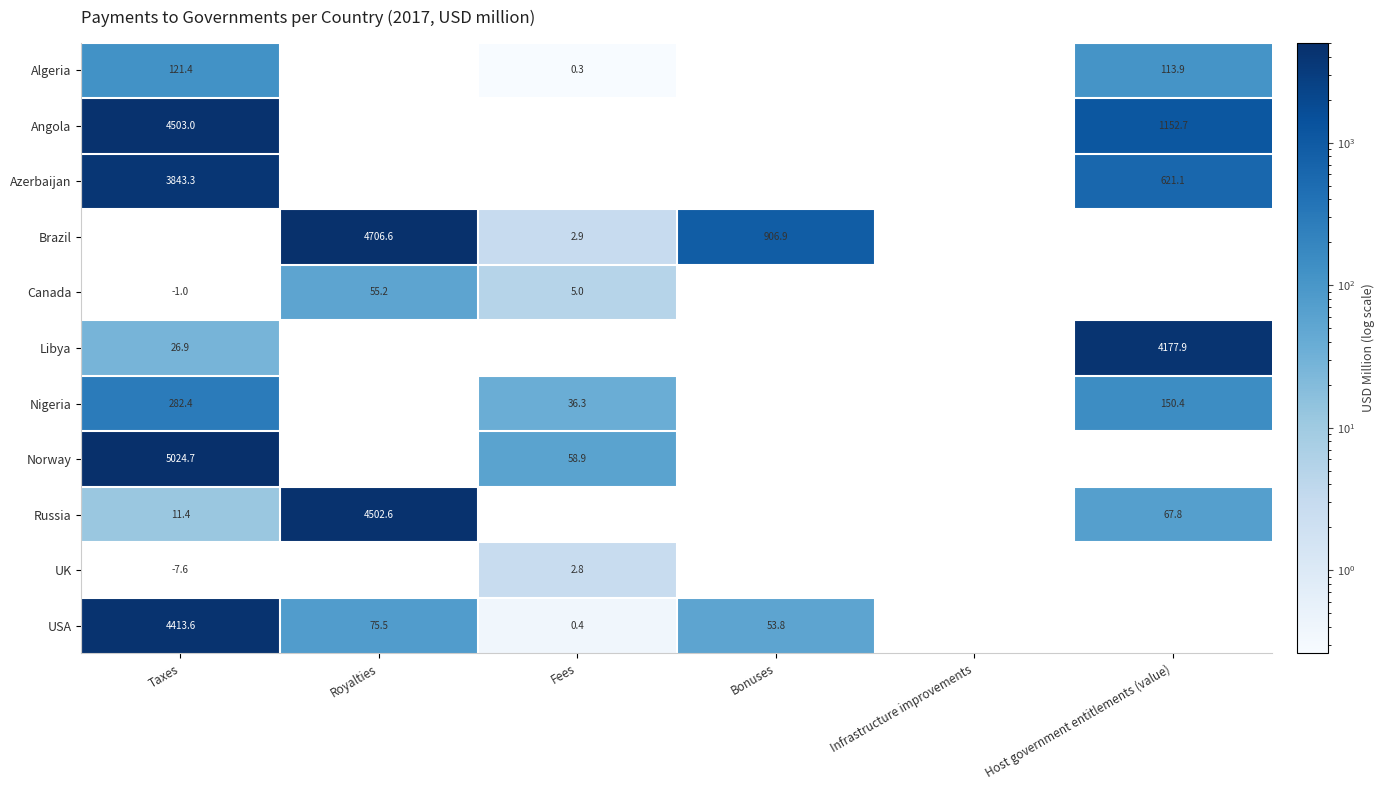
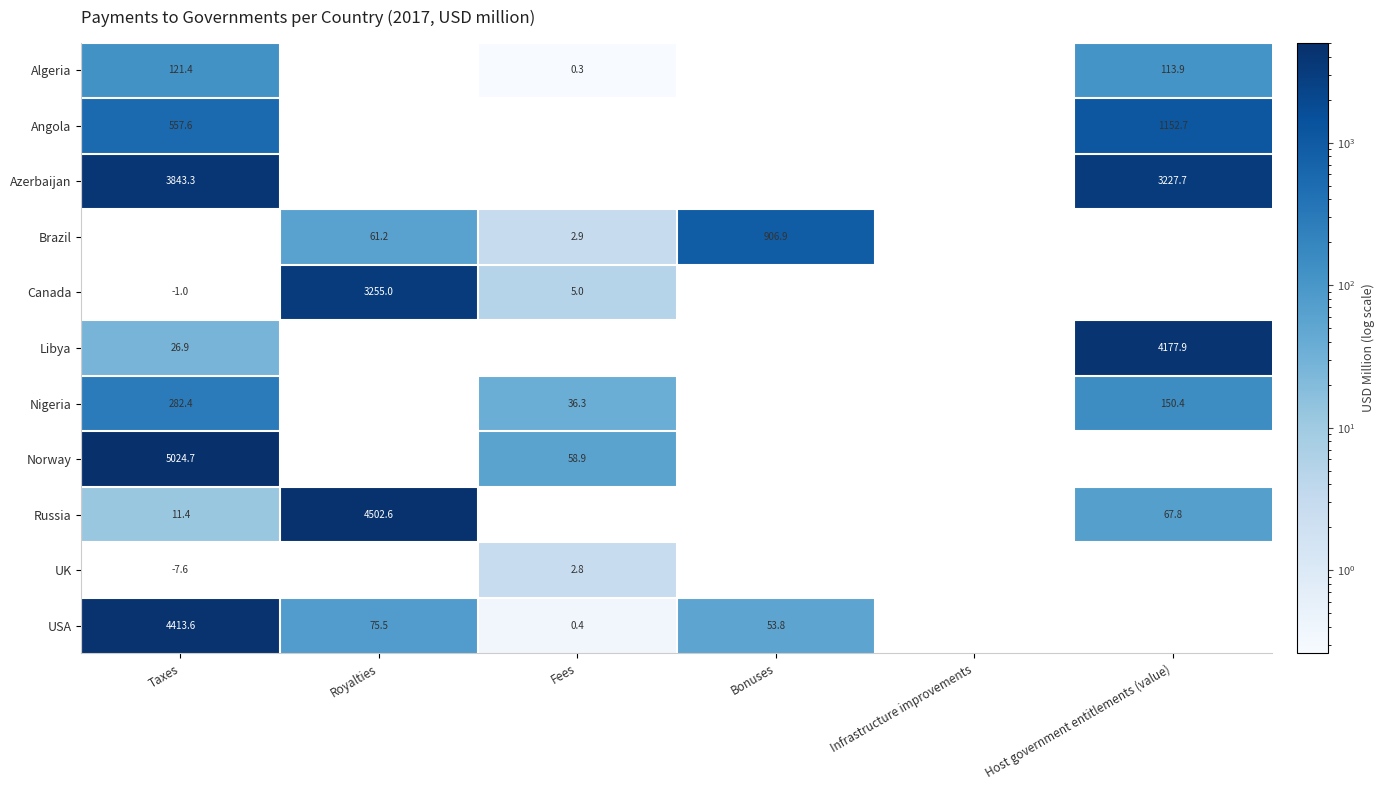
  {
    "Algeria": {
      "Taxes": 121.4,
      "Fees": 0.3,
      "Host government entitlements (value)": 113.9
    },
    "Angola": {
-     "Taxes": 4503.0,
+     "Taxes": 557.6,
      "Host government entitlements (value)": 1152.7
    },
    "Azerbaijan": {
      "Taxes": 3843.3,
-     "Host government entitlements (value)": 621.1
+     "Host government entitlements (value)": 3227.7
    },
    "Brazil": {
-     "Royalties": 4706.6,
+     "Royalties": 61.2,
      "Fees": 2.9,
      "Bonuses": 906.9
    },
    "Canada": {
      "Taxes": -1.0,
-     "Royalties": 55.2,
+     "Royalties": 3255.0,
      "Fees": 5.0
    },
    "Libya": {
      "Taxes": 26.9,
      "Host government entitlements (value)": 4177.9
    },
    "Nigeria": {
      "Taxes": 282.4,
      "Fees": 36.3,
      "Host government entitlements (value)": 150.4
    },
    "Norway": {
      "Taxes": 5024.7,
      "Fees": 58.9
    },
    "Russia": {
      "Taxes": 11.4,
      "Royalties": 4502.6,
      "Host government entitlements (value)": 67.8
    },
    "UK": {
      "Taxes": -7.6,
      "Fees": 2.8
    },
    "USA": {
      "Taxes": 4413.6,
      "Royalties": 75.5,
      "Fees": 0.4,
      "Bonuses": 53.8
    }
  }
